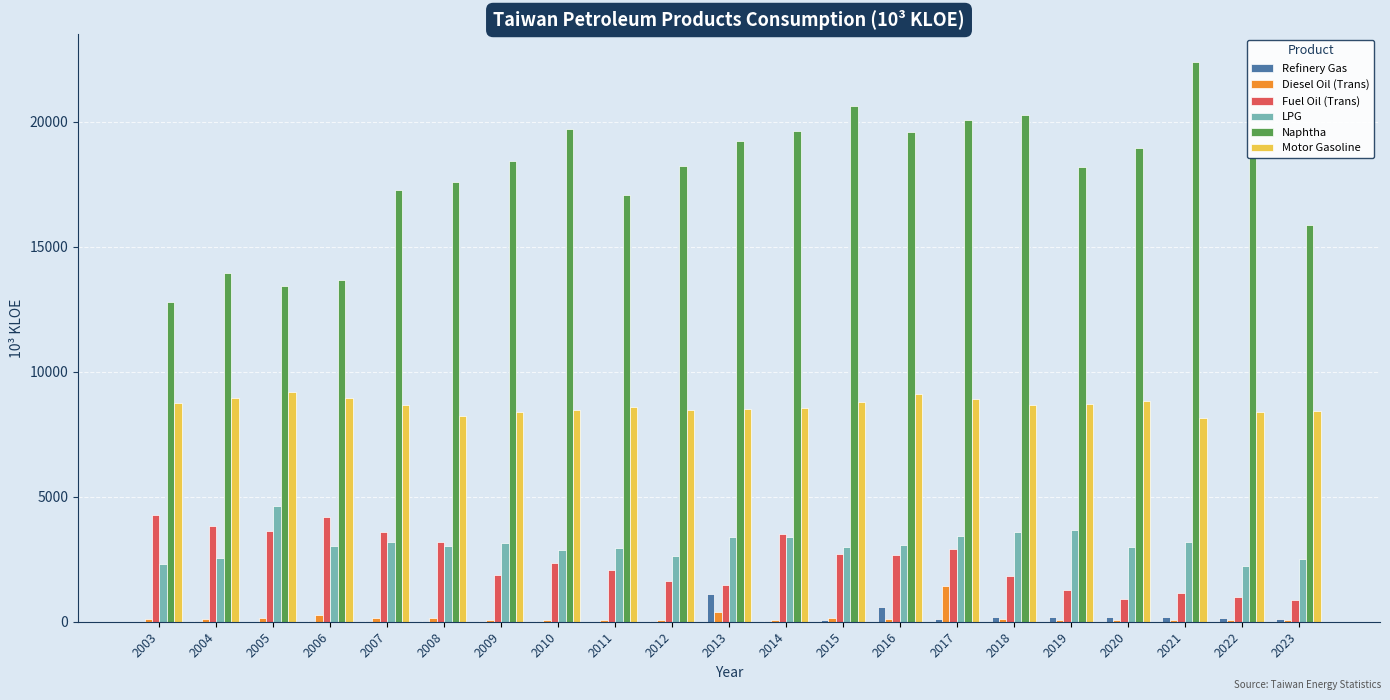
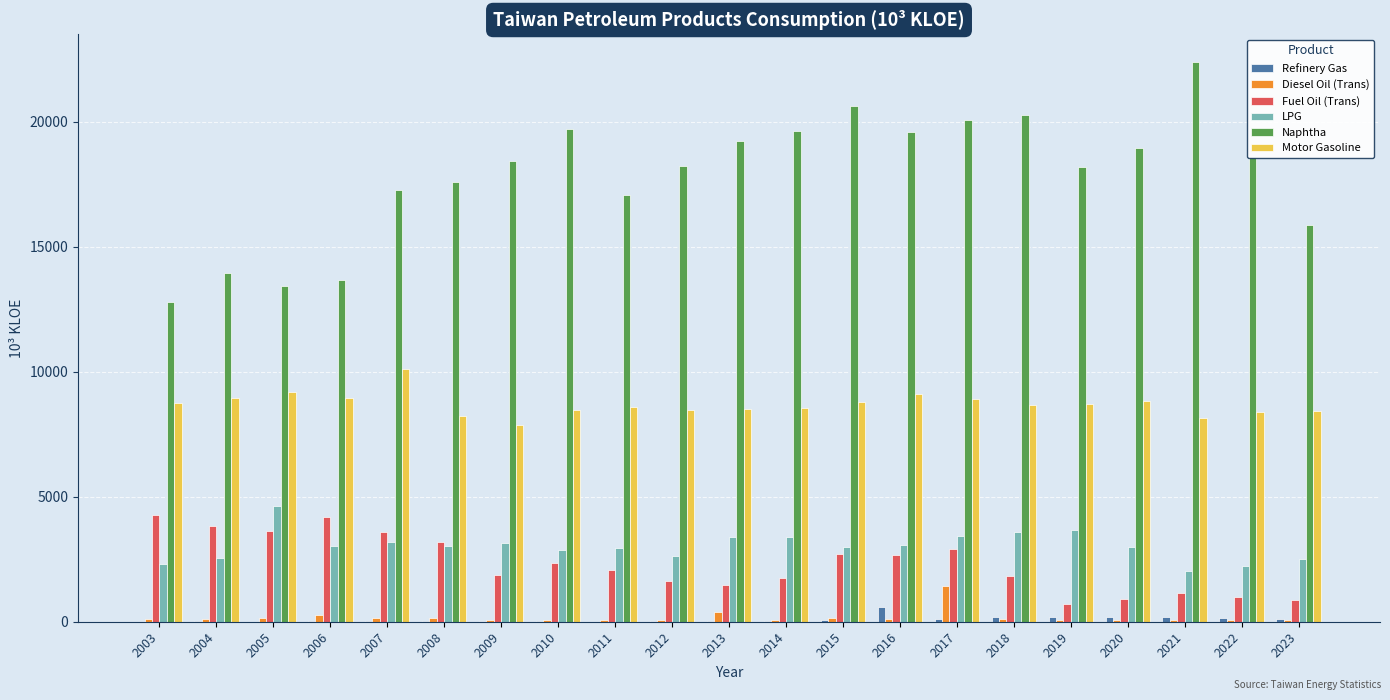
  {
    "Refinery Gas": {
-     "2013": 1100,
+     "2013": 0,
      "2016": 600,
      "2018": 200,
      "2019": 200,
      "2020": 200,
      "2021": 200,
      "2022": 100,
      "2023": 100
    },
    "Diesel Oil (Trans)": {
      "2003": 100,
      "2005": 200,
      "2006": 300,
      "2007": 100,
      "2008": 100,
      "2013": 400,
      "2015": 100,
      "2016": 100,
      "2017": 1400
    },
    "Fuel Oil (Trans)": {
      "2003": 4300,
      "2004": 3800,
      "2005": 3600,
      "2006": 4200,
      "2007": 3600,
      "2008": 3200,
      "2009": 1900,
      "2010": 2300,
      "2011": 2100,
      "2012": 1600,
      "2013": 1500,
-     "2014": 3500,
+     "2014": 1800,
      "2015": 2700,
      "2016": 2700,
      "2017": 2900,
      "2018": 1800,
-     "2019": 1300,
+     "2019": 700,
      "2020": 900,
      "2021": 1200,
      "2022": 1000,
      "2023": 900
    },
    "LPG": {
      "2003": 2300,
      "2004": 2600,
      "2005": 4600,
      "2006": 3000,
      "2007": 3200,
      "2008": 3000,
      "2009": 3100,
      "2010": 2900,
      "2011": 2900,
      "2012": 2600,
      "2013": 3400,
      "2014": 3400,
      "2015": 3000,
      "2016": 3100,
      "2017": 3400,
      "2018": 3600,
      "2019": 3700,
      "2020": 3000,
-     "2021": 3200,
+     "2021": 2000,
      "2022": 2200,
      "2023": 2500
    },
    "Naphtha": {
      "2003": 12800,
      "2004": 14000,
      "2005": 13400,
      "2006": 13700,
      "2007": 17300,
      "2008": 17600,
      "2009": 18400,
      "2010": 19700,
      "2011": 17100,
      "2012": 18200,
      "2013": 19200,
      "2014": 19600,
      "2015": 20600,
      "2016": 19600,
      "2017": 20100,
      "2018": 20300,
      "2019": 18200,
      "2020": 19000,
      "2021": 22400,
      "2023": 15900
    },
    "Motor Gasoline": {
      "2003": 8800,
      "2004": 9000,
      "2005": 9200,
      "2006": 8900,
-     "2007": 8700,
+     "2007": 10100,
      "2008": 8200,
-     "2009": 8400,
+     "2009": 7900,
      "2010": 8500,
      "2011": 8600,
      "2012": 8500,
      "2013": 8500,
      "2014": 8600,
      "2015": 8800,
      "2016": 9100,
      "2017": 8900,
      "2018": 8700,
      "2019": 8700,
      "2020": 8800,
      "2021": 8100,
      "2022": 8400,
      "2023": 8400
    }
  }
